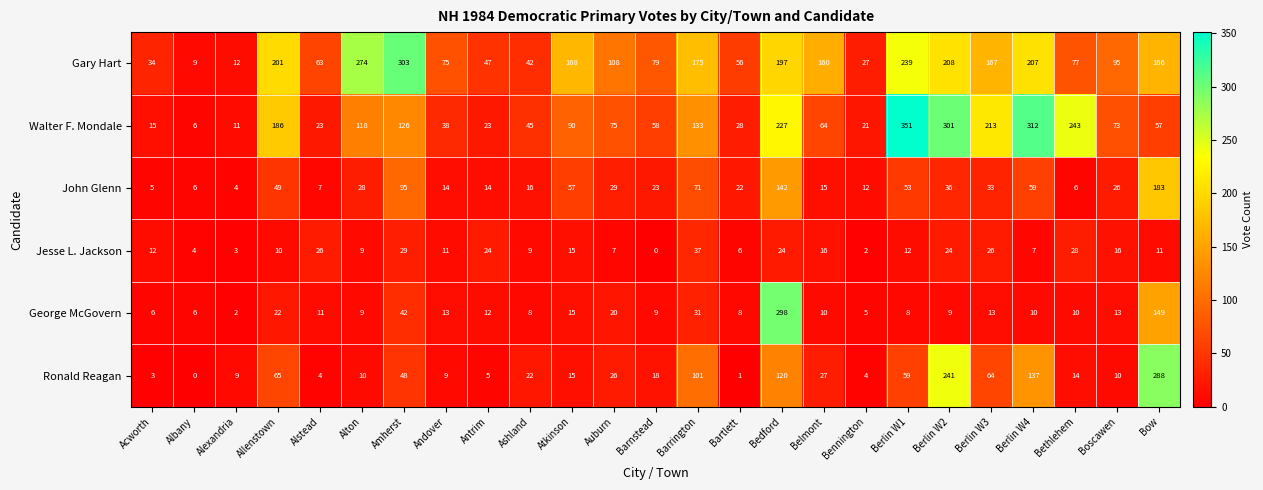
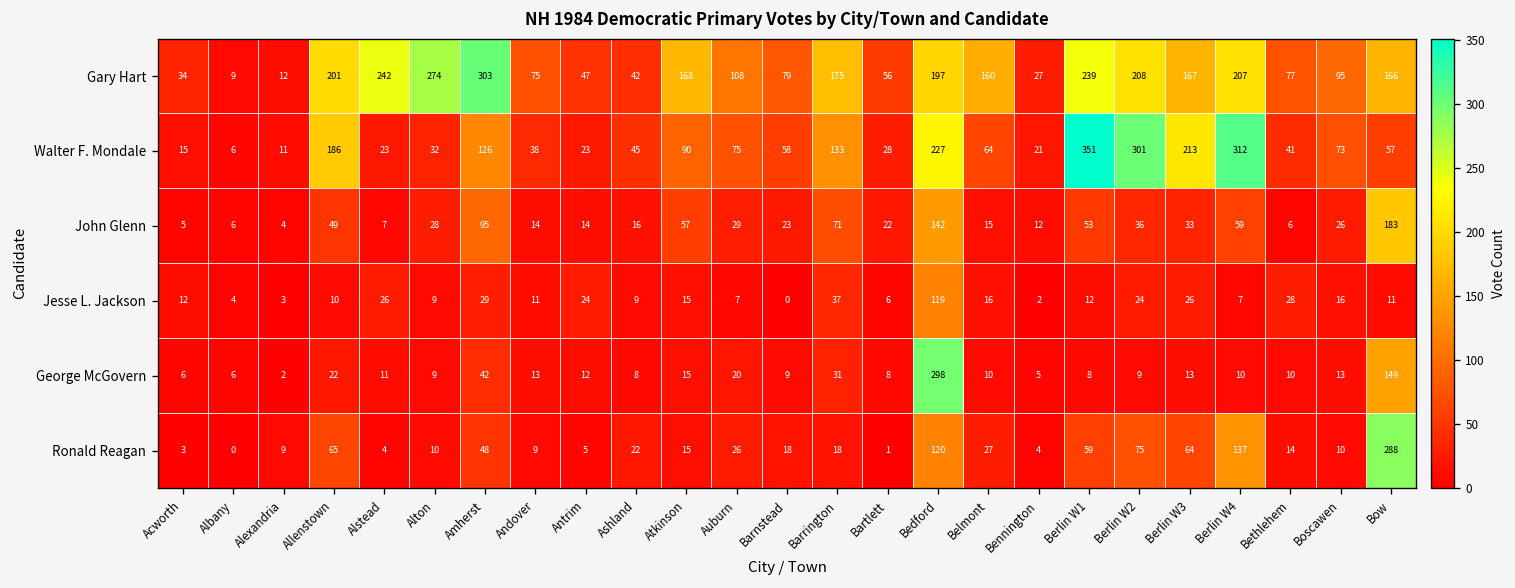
  {
    "Gary Hart": {
      "Acworth": 34,
      "Albany": 9,
      "Alexandria": 12,
      "Allenstown": 201,
-     "Alstead": 63,
+     "Alstead": 242,
      "Alton": 274,
      "Amherst": 303,
      "Andover": 75,
      "Antrim": 47,
      "Ashland": 42,
      "Atkinson": 168,
      "Auburn": 108,
      "Barnstead": 79,
      "Barrington": 175,
      "Bartlett": 56,
      "Bedford": 197,
      "Belmont": 160,
      "Bennington": 27,
      "Berlin W1": 239,
      "Berlin W2": 208,
      "Berlin W3": 167,
      "Berlin W4": 207,
      "Bethlehem": 77,
      "Boscawen": 95,
      "Bow": 166
    },
    "Walter F. Mondale": {
      "Acworth": 15,
      "Albany": 6,
      "Alexandria": 11,
      "Allenstown": 186,
      "Alstead": 23,
-     "Alton": 118,
+     "Alton": 32,
      "Amherst": 126,
      "Andover": 38,
      "Antrim": 23,
      "Ashland": 45,
      "Atkinson": 90,
      "Auburn": 75,
      "Barnstead": 58,
      "Barrington": 133,
      "Bartlett": 28,
      "Bedford": 227,
      "Belmont": 64,
      "Bennington": 21,
      "Berlin W1": 351,
      "Berlin W2": 301,
      "Berlin W3": 213,
      "Berlin W4": 312,
-     "Bethlehem": 243,
+     "Bethlehem": 41,
      "Boscawen": 73,
      "Bow": 57
    },
    "John Glenn": {
      "Acworth": 5,
      "Albany": 6,
      "Alexandria": 4,
      "Allenstown": 49,
      "Alstead": 7,
      "Alton": 28,
      "Amherst": 95,
      "Andover": 14,
      "Antrim": 14,
      "Ashland": 16,
      "Atkinson": 57,
      "Auburn": 29,
      "Barnstead": 23,
      "Barrington": 71,
      "Bartlett": 22,
      "Bedford": 142,
      "Belmont": 15,
      "Bennington": 12,
      "Berlin W1": 53,
      "Berlin W2": 36,
      "Berlin W3": 33,
      "Berlin W4": 59,
      "Bethlehem": 6,
      "Boscawen": 26,
      "Bow": 183
    },
    "Jesse L. Jackson": {
      "Acworth": 12,
      "Albany": 4,
      "Alexandria": 3,
      "Allenstown": 10,
      "Alstead": 26,
      "Alton": 9,
      "Amherst": 29,
      "Andover": 11,
      "Antrim": 24,
      "Ashland": 9,
      "Atkinson": 15,
      "Auburn": 7,
      "Barnstead": 0,
      "Barrington": 37,
      "Bartlett": 6,
-     "Bedford": 24,
+     "Bedford": 119,
      "Belmont": 16,
      "Bennington": 2,
      "Berlin W1": 12,
      "Berlin W2": 24,
      "Berlin W3": 26,
      "Berlin W4": 7,
      "Bethlehem": 28,
      "Boscawen": 16,
      "Bow": 11
    },
    "George McGovern": {
      "Acworth": 6,
      "Albany": 6,
      "Alexandria": 2,
      "Allenstown": 22,
      "Alstead": 11,
      "Alton": 9,
      "Amherst": 42,
      "Andover": 13,
      "Antrim": 12,
      "Ashland": 8,
      "Atkinson": 15,
      "Auburn": 20,
      "Barnstead": 9,
      "Barrington": 31,
      "Bartlett": 8,
      "Bedford": 298,
      "Belmont": 10,
      "Bennington": 5,
      "Berlin W1": 8,
      "Berlin W2": 9,
      "Berlin W3": 13,
      "Berlin W4": 10,
      "Bethlehem": 10,
      "Boscawen": 13,
      "Bow": 149
    },
    "Ronald Reagan": {
      "Acworth": 3,
      "Albany": 0,
      "Alexandria": 9,
      "Allenstown": 65,
      "Alstead": 4,
      "Alton": 10,
      "Amherst": 48,
      "Andover": 9,
      "Antrim": 5,
      "Ashland": 22,
      "Atkinson": 15,
      "Auburn": 26,
      "Barnstead": 18,
-     "Barrington": 101,
+     "Barrington": 18,
      "Bartlett": 1,
      "Bedford": 120,
      "Belmont": 27,
      "Bennington": 4,
      "Berlin W1": 59,
-     "Berlin W2": 241,
+     "Berlin W2": 75,
      "Berlin W3": 64,
      "Berlin W4": 137,
      "Bethlehem": 14,
      "Boscawen": 10,
      "Bow": 288
    }
  }
